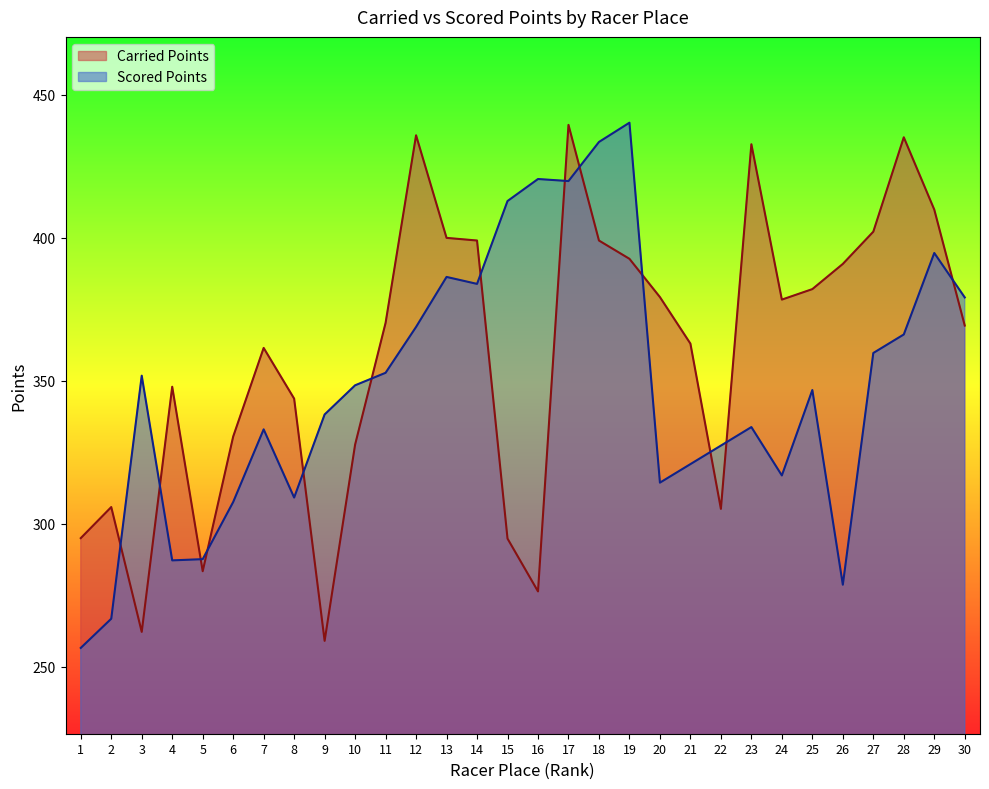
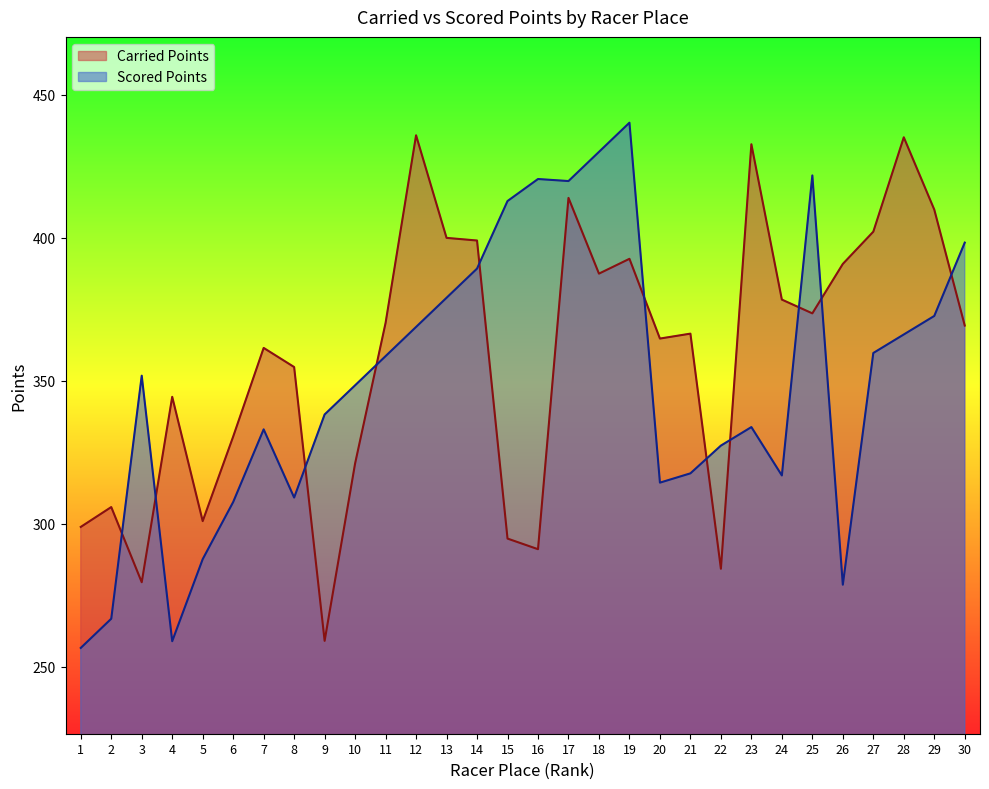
  {
    "Carried Points": {
-     "1": 295,
+     "1": 299,
      "2": 306,
-     "3": 262,
-     "4": 348,
-     "5": 283,
+     "3": 280,
+     "4": 344,
+     "5": 301,
      "6": 331,
      "7": 362,
-     "8": 344,
+     "8": 355,
      "9": 259,
-     "10": 328,
+     "10": 321,
      "11": 370,
      "12": 436,
      "13": 400,
      "14": 399,
      "15": 295,
-     "16": 276,
-     "17": 440,
-     "18": 399,
+     "16": 291,
+     "17": 414,
+     "18": 388,
      "19": 393,
-     "20": 379,
-     "21": 363,
-     "22": 305,
+     "20": 365,
+     "21": 367,
+     "22": 284,
      "23": 433,
      "24": 378,
-     "25": 382,
+     "25": 374,
      "26": 391,
      "27": 402,
      "28": 435,
      "29": 410,
      "30": 369
    },
    "Scored Points": {
      "1": 257,
      "2": 267,
      "3": 352,
-     "4": 287,
+     "4": 259,
      "5": 288,
      "6": 308,
      "7": 333,
      "8": 309,
      "9": 338,
      "10": 348,
-     "11": 353,
+     "11": 359,
      "12": 369,
-     "13": 386,
-     "14": 384,
+     "13": 379,
+     "14": 389,
      "15": 413,
      "16": 421,
      "17": 420,
-     "18": 434,
+     "18": 430,
      "19": 440,
      "20": 314,
-     "21": 321,
+     "21": 318,
      "22": 327,
      "23": 334,
      "24": 317,
-     "25": 347,
+     "25": 422,
      "26": 279,
      "27": 360,
      "28": 366,
-     "29": 395,
-     "30": 379
+     "29": 373,
+     "30": 398
    }
  }
